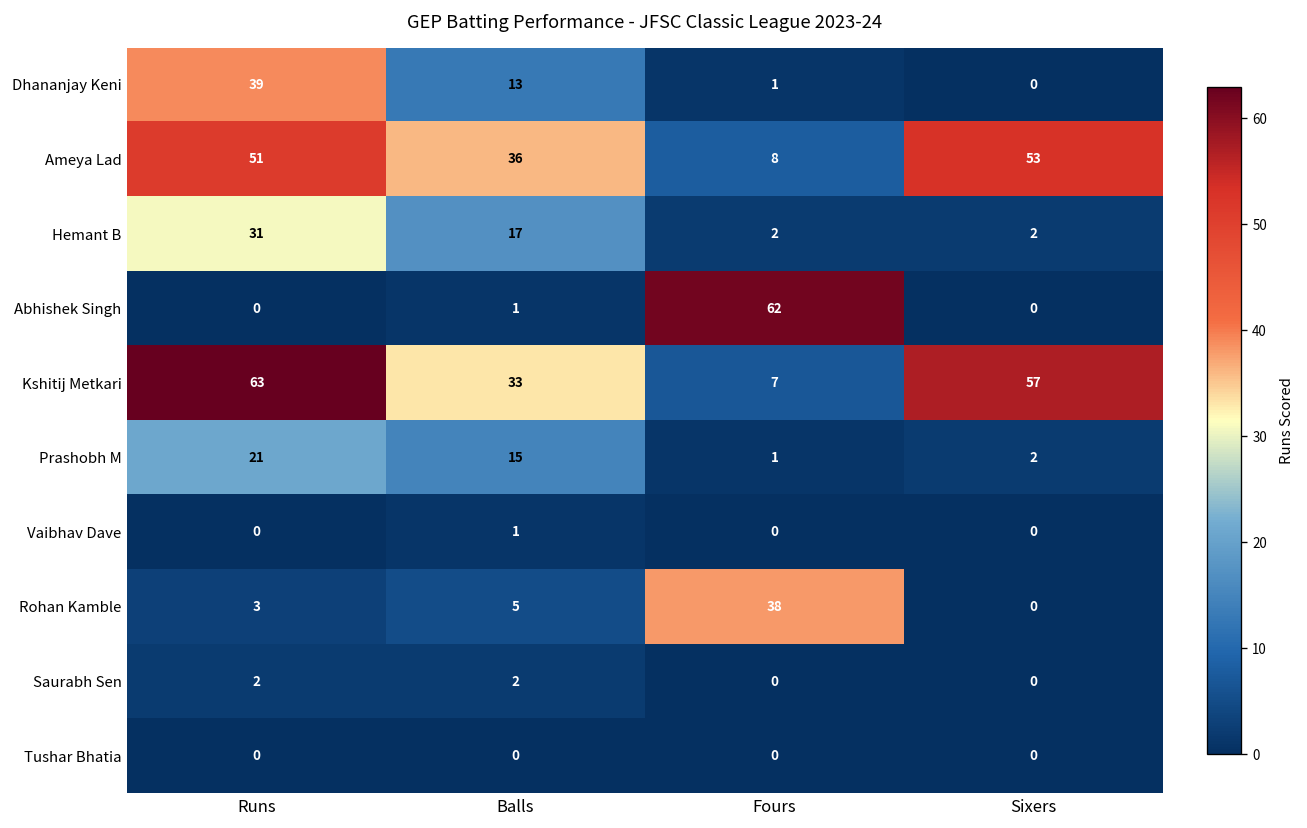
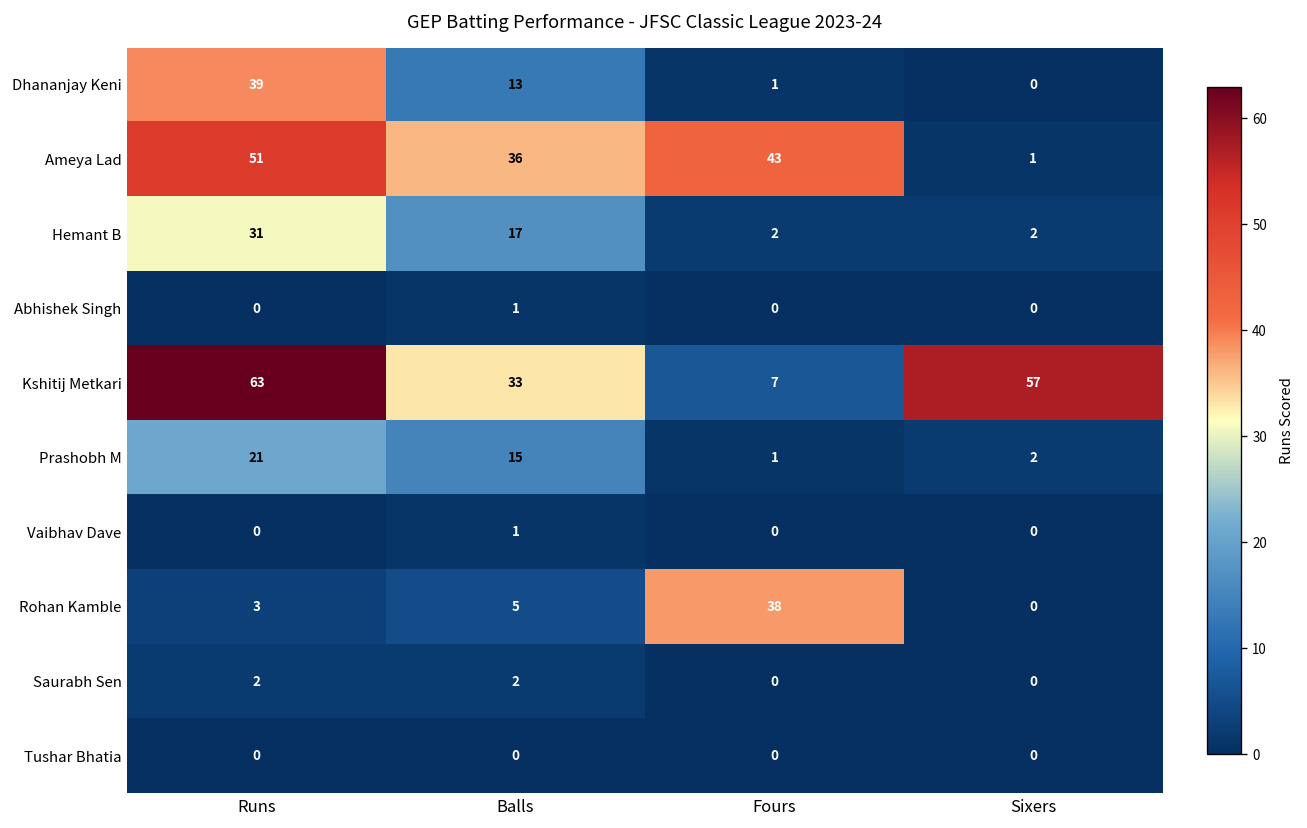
  {
    "Dhananjay Keni": {
      "Runs": 39,
      "Balls": 13,
      "Fours": 1,
      "Sixers": 0
    },
    "Ameya Lad": {
      "Runs": 51,
      "Balls": 36,
-     "Fours": 8,
-     "Sixers": 53
+     "Fours": 43,
+     "Sixers": 1
    },
    "Hemant B": {
      "Runs": 31,
      "Balls": 17,
      "Fours": 2,
      "Sixers": 2
    },
    "Abhishek Singh": {
      "Runs": 0,
      "Balls": 1,
-     "Fours": 62,
+     "Fours": 0,
      "Sixers": 0
    },
    "Kshitij Metkari": {
      "Runs": 63,
      "Balls": 33,
      "Fours": 7,
      "Sixers": 57
    },
    "Prashobh M": {
      "Runs": 21,
      "Balls": 15,
      "Fours": 1,
      "Sixers": 2
    },
    "Vaibhav Dave": {
      "Runs": 0,
      "Balls": 1,
      "Fours": 0,
      "Sixers": 0
    },
    "Rohan Kamble": {
      "Runs": 3,
      "Balls": 5,
      "Fours": 38,
      "Sixers": 0
    },
    "Saurabh Sen": {
      "Runs": 2,
      "Balls": 2,
      "Fours": 0,
      "Sixers": 0
    },
    "Tushar Bhatia": {
      "Runs": 0,
      "Balls": 0,
      "Fours": 0,
      "Sixers": 0
    }
  }
